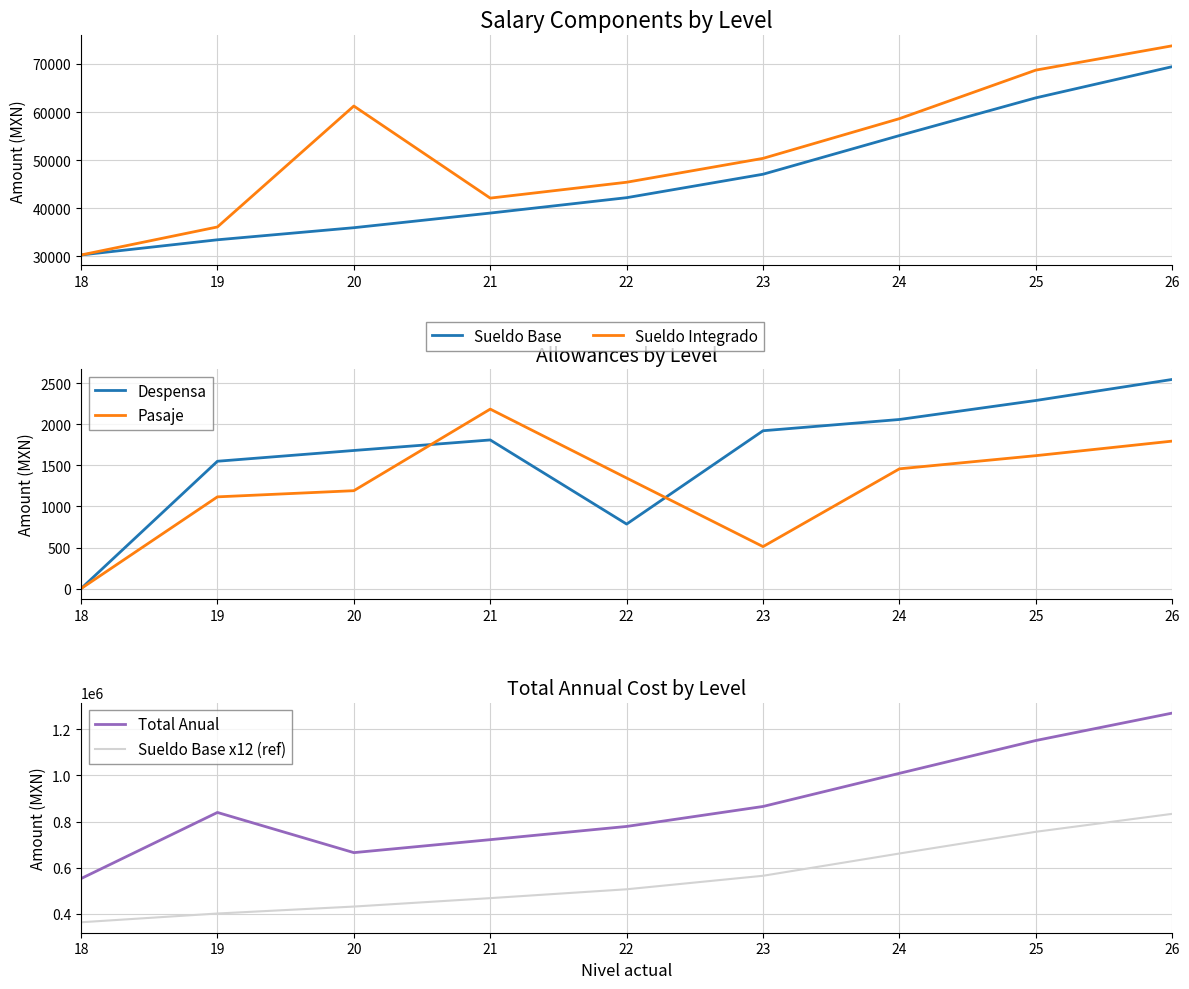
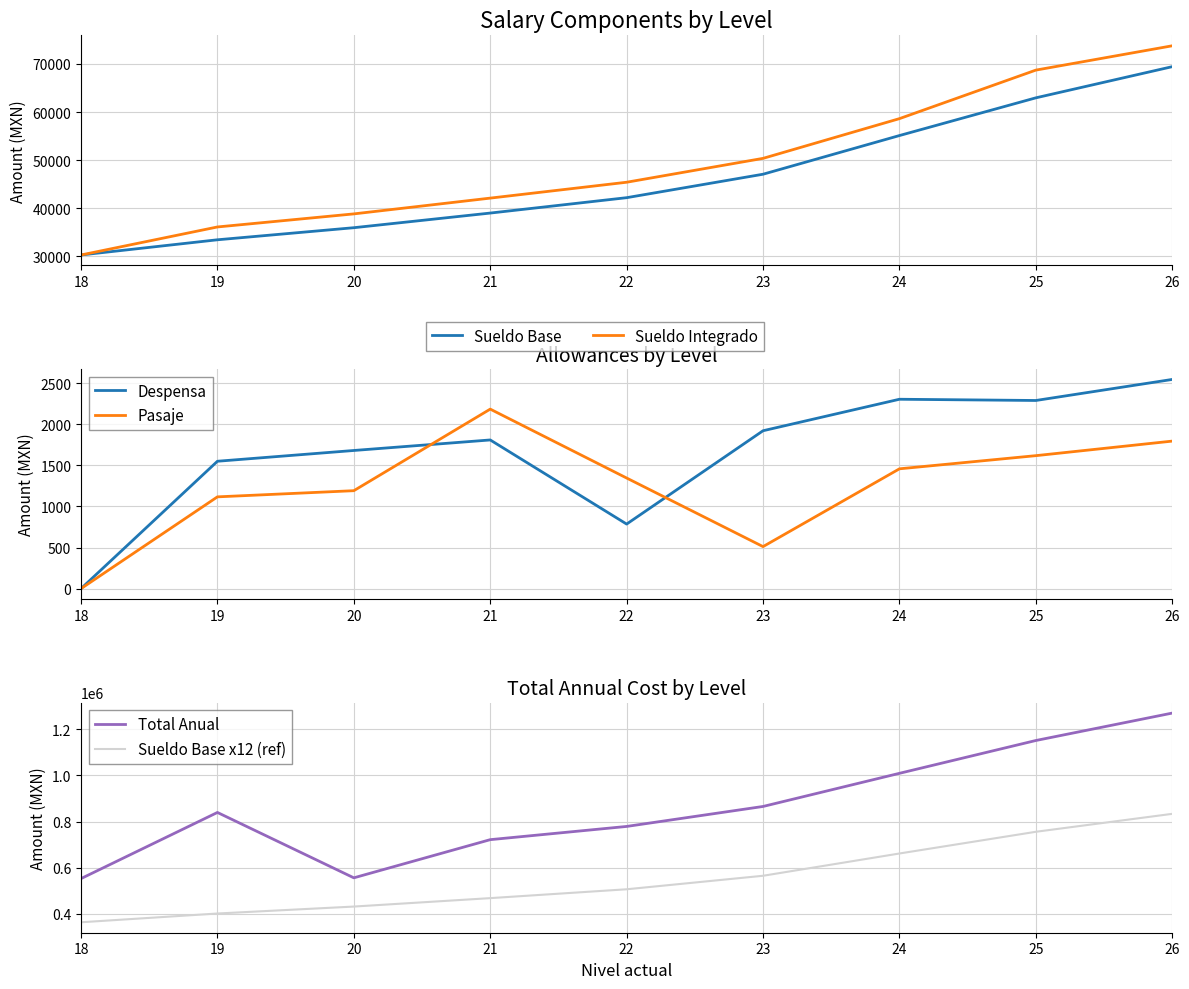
  {
    "Salary Components by Level": {
      "Sueldo Base": {
        "19": 33000,
        "20": 36000,
        "21": 39000,
        "22": 42000,
        "23": 47000,
        "24": 55000,
        "25": 63000,
        "26": 69000
      },
      "Sueldo Integrado": {
        "19": 36000,
-       "20": 61000,
+       "20": 39000,
        "21": 42000,
        "22": 45000,
        "23": 50000,
        "24": 59000,
        "25": 69000,
        "26": 74000
      }
    },
    "Allowances by Level": {
      "Despensa": {
        "19": 1500,
        "20": 1700,
        "21": 1800,
        "22": 800,
        "23": 1900,
-       "24": 2100,
+       "24": 2300,
        "25": 2300,
        "26": 2500
      },
      "Pasaje": {
        "19": 1100,
        "20": 1200,
        "21": 2200,
        "22": 1300,
        "23": 500,
        "24": 1500,
        "25": 1600,
        "26": 1800
      }
    },
    "Total Annual Cost by Level": {
      "Total Anual": {
        "18": 550000,
        "19": 840000,
-       "20": 670000,
+       "20": 560000,
        "21": 720000,
        "22": 780000,
        "23": 870000,
        "24": 1010000,
        "25": 1150000,
        "26": 1270000
      },
      "Sueldo Base x12 (ref)": {
        "18": 360000,
        "19": 400000,
        "20": 430000,
        "21": 470000,
        "22": 510000,
        "23": 570000,
        "24": 660000,
        "25": 760000,
        "26": 830000
      }
    }
  }
